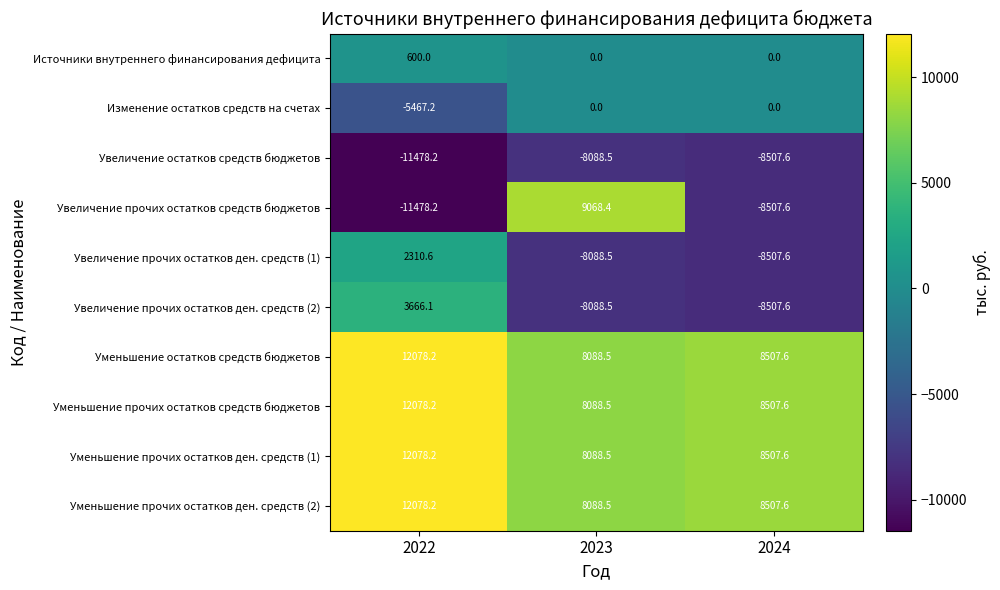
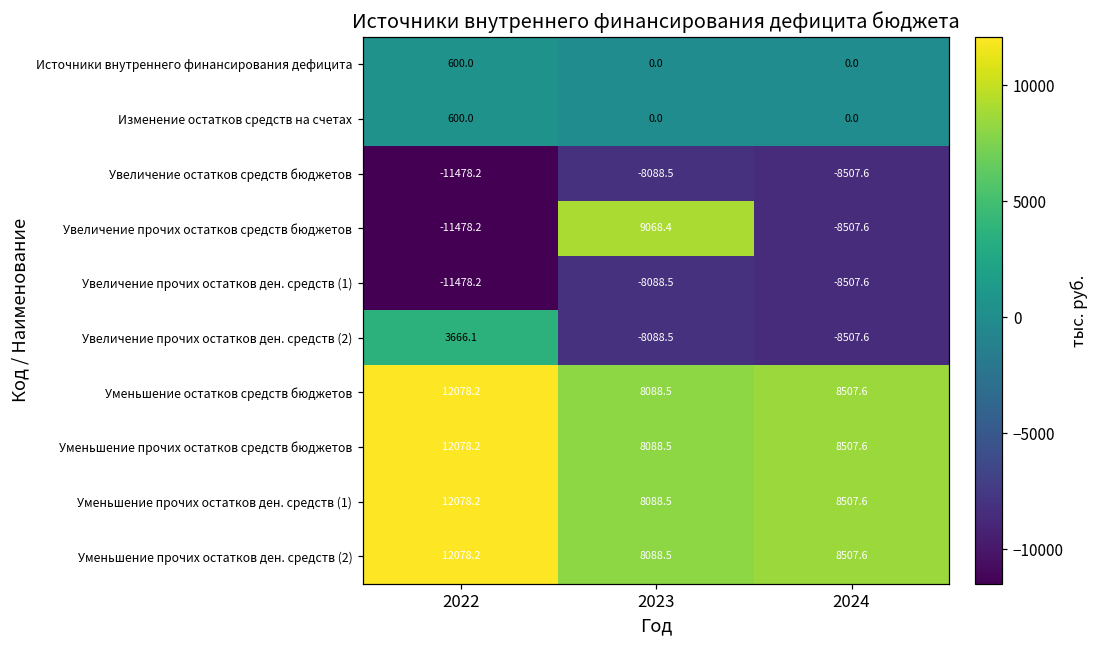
  {
    "Источники внутреннего финансирования дефицита": {
      "2022": 600.0,
      "2023": 0.0,
      "2024": 0.0
    },
    "Изменение остатков средств на счетах": {
-     "2022": -5467.2,
+     "2022": 600.0,
      "2023": 0.0,
      "2024": 0.0
    },
    "Увеличение остатков средств бюджетов": {
      "2022": -11478.2,
      "2023": -8088.5,
      "2024": -8507.6
    },
    "Увеличение прочих остатков средств бюджетов": {
      "2022": -11478.2,
      "2023": 9068.4,
      "2024": -8507.6
    },
    "Увеличение прочих остатков ден. средств (1)": {
-     "2022": 2310.6,
+     "2022": -11478.2,
      "2023": -8088.5,
      "2024": -8507.6
    },
    "Увеличение прочих остатков ден. средств (2)": {
      "2022": 3666.1,
      "2023": -8088.5,
      "2024": -8507.6
    },
    "Уменьшение остатков средств бюджетов": {
      "2022": 12078.2,
      "2023": 8088.5,
      "2024": 8507.6
    },
    "Уменьшение прочих остатков средств бюджетов": {
      "2022": 12078.2,
      "2023": 8088.5,
      "2024": 8507.6
    },
    "Уменьшение прочих остатков ден. средств (1)": {
      "2022": 12078.2,
      "2023": 8088.5,
      "2024": 8507.6
    },
    "Уменьшение прочих остатков ден. средств (2)": {
      "2022": 12078.2,
      "2023": 8088.5,
      "2024": 8507.6
    }
  }
